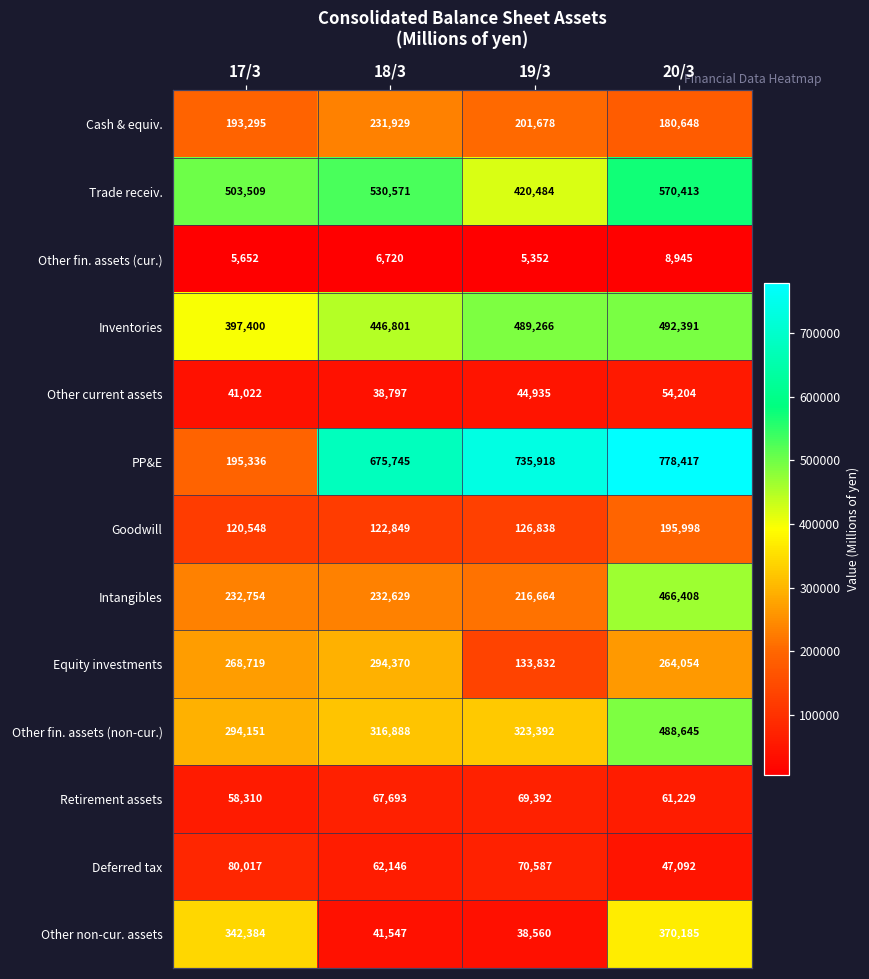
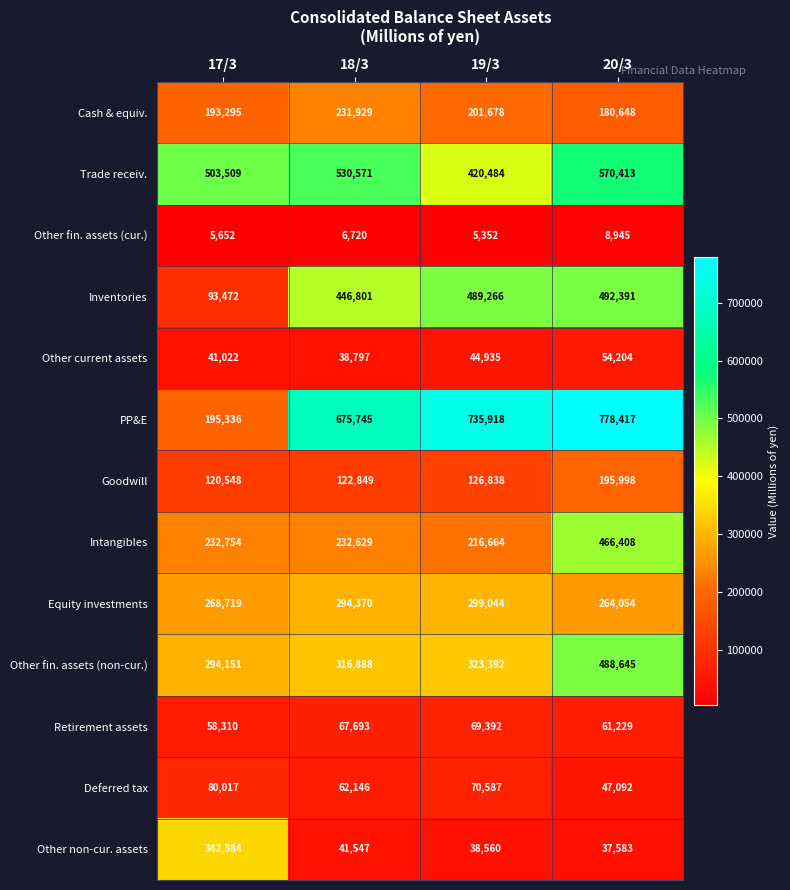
  {
    "Cash & equiv.": {
      "17/3": "193,295",
      "18/3": "231,929",
      "19/3": "201,678",
      "20/3": "180,648"
    },
    "Trade receiv.": {
      "17/3": "503,509",
      "18/3": "530,571",
      "19/3": "420,484",
      "20/3": "570,413"
    },
    "Other fin. assets (cur.)": {
      "17/3": "5,652",
      "18/3": "6,720",
      "19/3": "5,352",
      "20/3": "8,945"
    },
    "Inventories": {
-     "17/3": "397,400",
+     "17/3": "93,472",
      "18/3": "446,801",
      "19/3": "489,266",
      "20/3": "492,391"
    },
    "Other current assets": {
      "17/3": "41,022",
      "18/3": "38,797",
      "19/3": "44,935",
      "20/3": "54,204"
    },
    "PP&E": {
      "17/3": "195,336",
      "18/3": "675,745",
      "19/3": "735,918",
      "20/3": "778,417"
    },
    "Goodwill": {
      "17/3": "120,548",
      "18/3": "122,849",
      "19/3": "126,838",
      "20/3": "195,998"
    },
    "Intangibles": {
      "17/3": "232,754",
      "18/3": "232,629",
      "19/3": "216,664",
      "20/3": "466,408"
    },
    "Equity investments": {
      "17/3": "268,719",
      "18/3": "294,370",
-     "19/3": "133,832",
+     "19/3": "299,044",
      "20/3": "264,054"
    },
    "Other fin. assets (non-cur.)": {
      "17/3": "294,151",
      "18/3": "316,888",
      "19/3": "323,392",
      "20/3": "488,645"
    },
    "Retirement assets": {
      "17/3": "58,310",
      "18/3": "67,693",
      "19/3": "69,392",
      "20/3": "61,229"
    },
    "Deferred tax": {
      "17/3": "80,017",
      "18/3": "62,146",
      "19/3": "70,587",
      "20/3": "47,092"
    },
    "Other non-cur. assets": {
      "17/3": "342,384",
      "18/3": "41,547",
      "19/3": "38,560",
-     "20/3": "370,185"
+     "20/3": "37,583"
    }
  }
